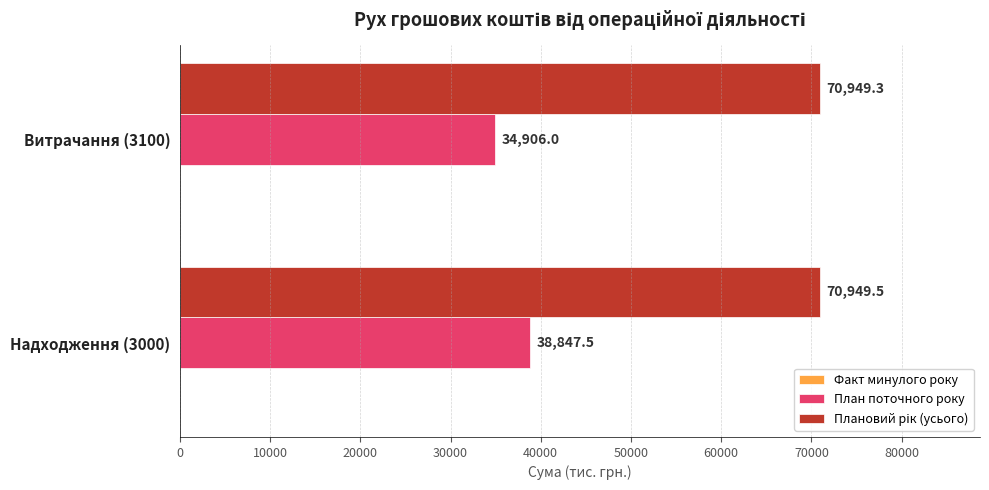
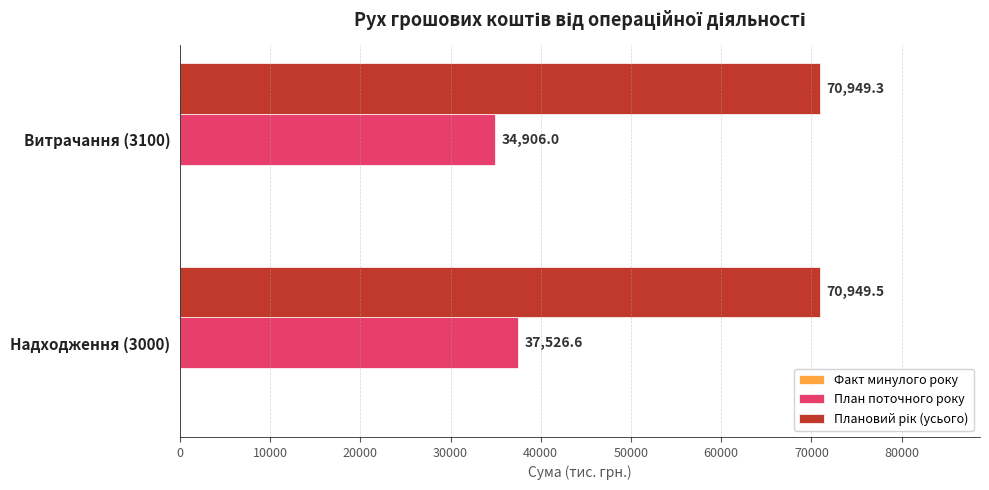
  {
    "Факт минулого року": {
      "Витрачання (3100)": "0",
      "Надходження (3000)": "0"
    },
    "План поточного року": {
      "Витрачання (3100)": "34,906.0",
-     "Надходження (3000)": "38,847.5"
+     "Надходження (3000)": "37,526.6"
    },
    "Плановий рік (усього)": {
      "Витрачання (3100)": "70,949.3",
      "Надходження (3000)": "70,949.5"
    }
  }
